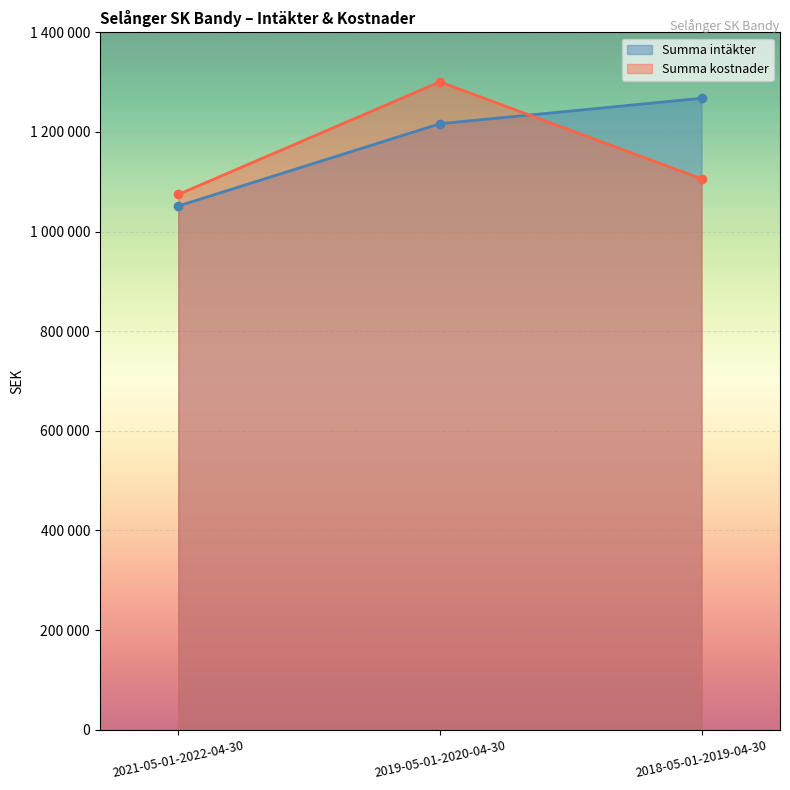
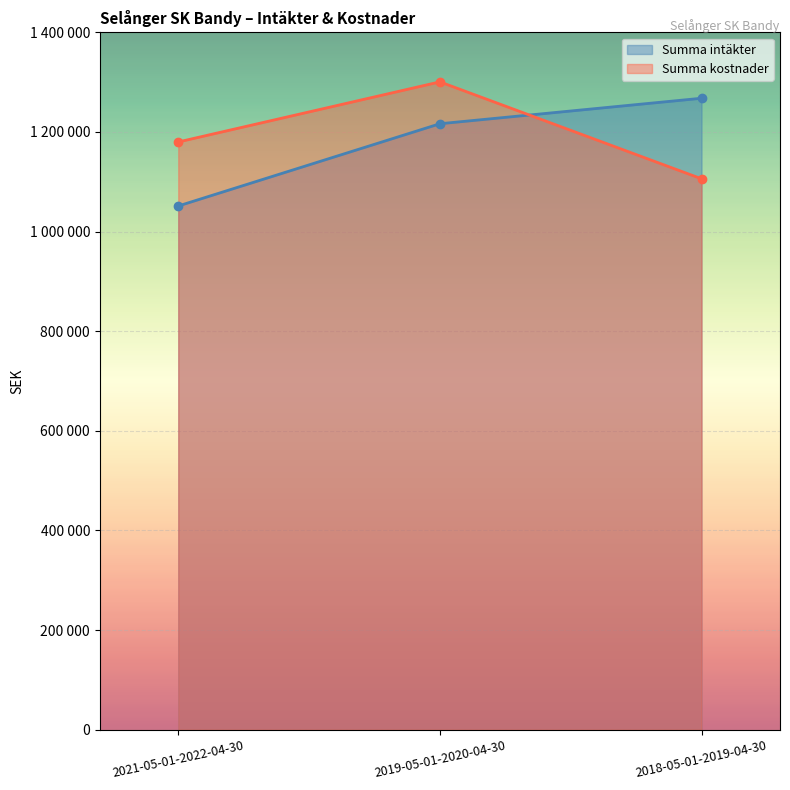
  {
    "Summa intäkter": {
      "2021-05-01-2022-04-30": 1050000,
      "2019-05-01-2020-04-30": 1220000,
      "2018-05-01-2019-04-30": 1270000
    },
    "Summa kostnader": {
-     "2021-05-01-2022-04-30": 1070000,
+     "2021-05-01-2022-04-30": 1180000,
      "2019-05-01-2020-04-30": 1300000,
      "2018-05-01-2019-04-30": 1110000
    }
  }
